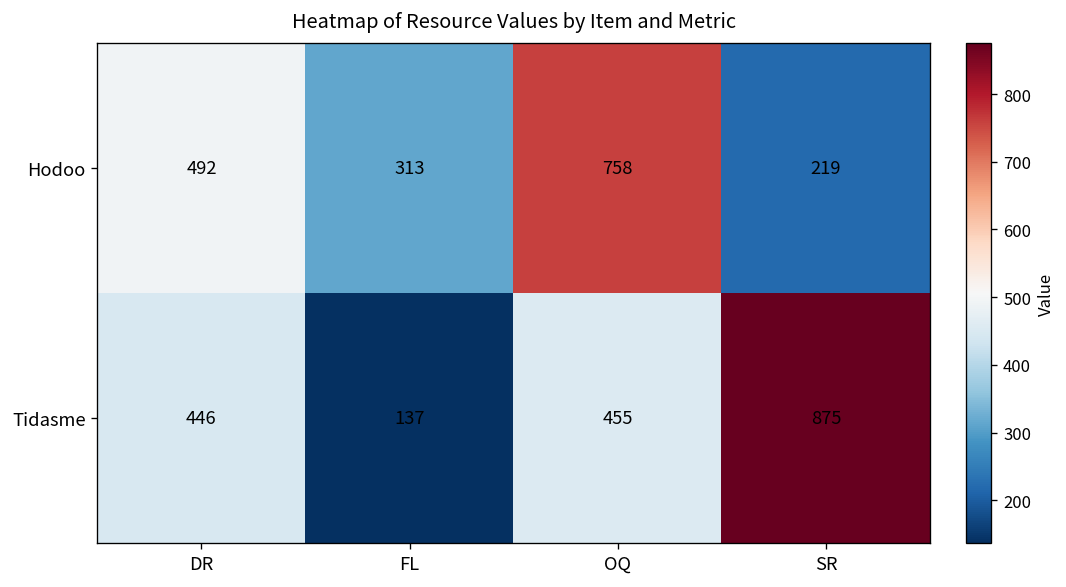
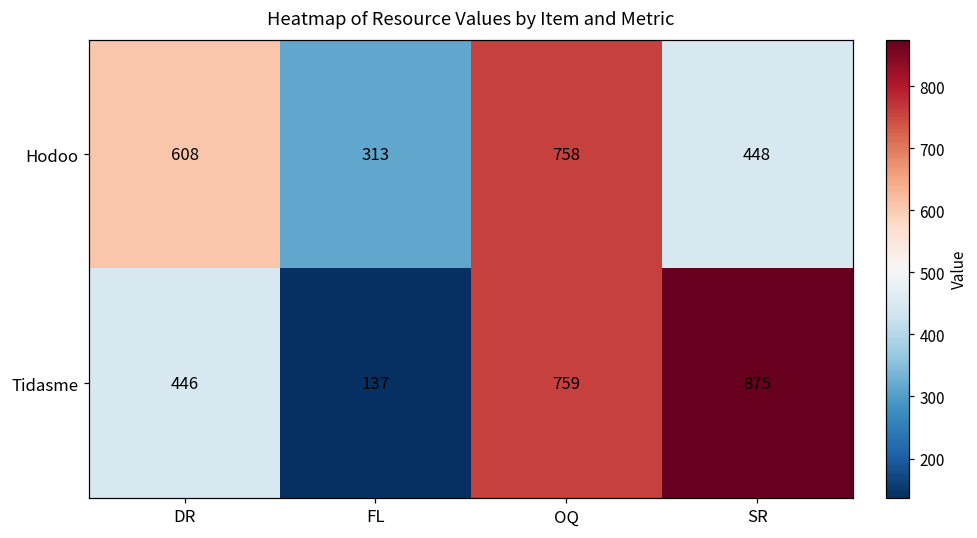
  {
    "Hodoo": {
-     "DR": 492,
+     "DR": 608,
      "FL": 313,
      "OQ": 758,
-     "SR": 219
+     "SR": 448
    },
    "Tidasme": {
      "DR": 446,
      "FL": 137,
-     "OQ": 455,
+     "OQ": 759,
      "SR": 875
    }
  }
